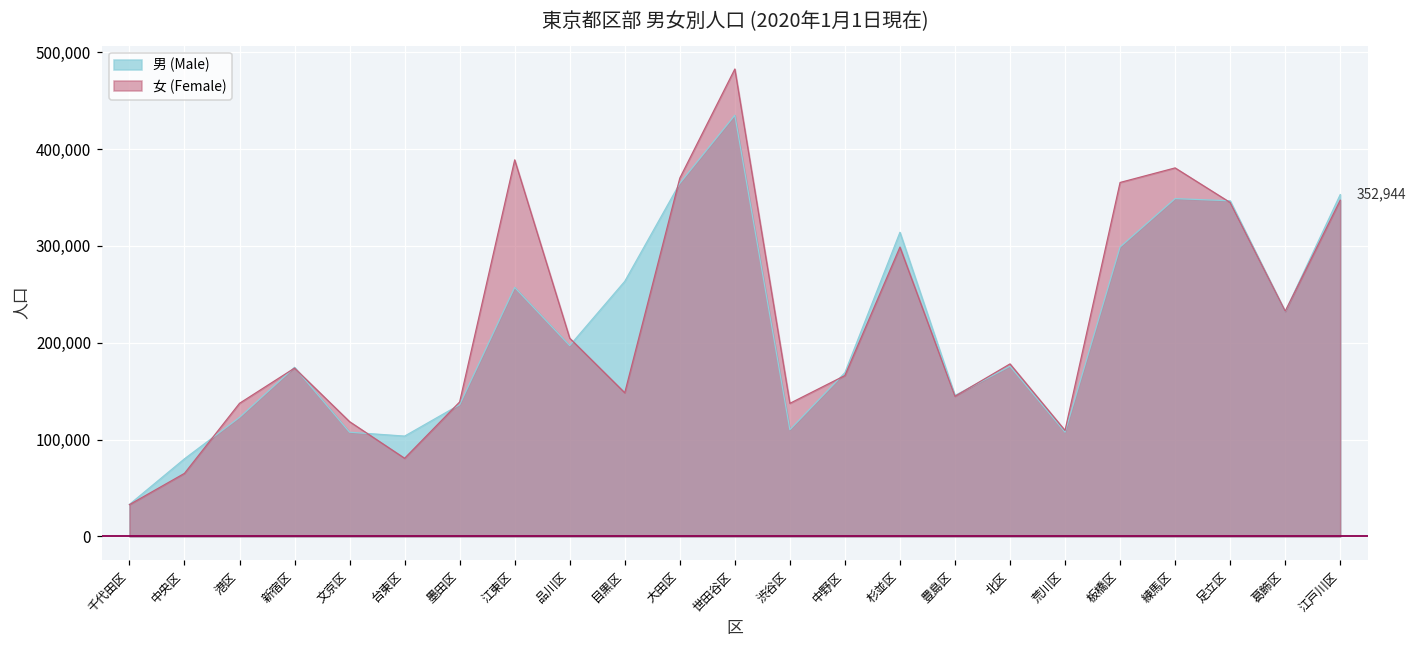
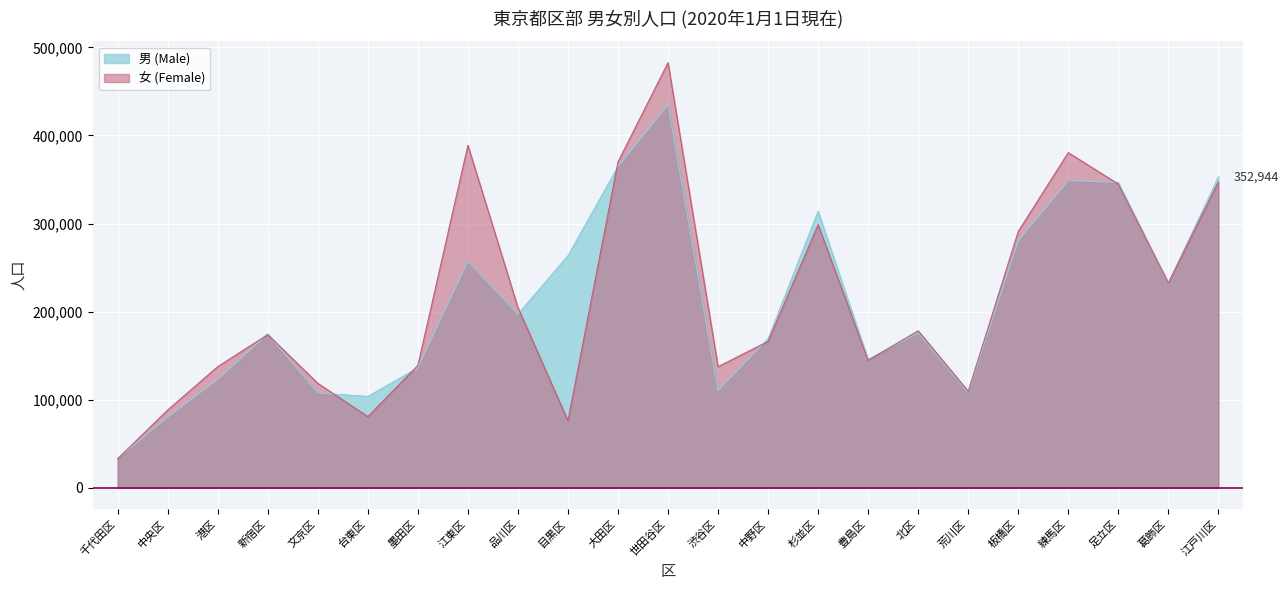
  {
    "男 (Male)": {
      "中央区": "80,000",
      "港区": "120,000",
      "文京区": "110,000",
      "台東区": "100,000",
      "江東区": "260,000",
      "品川区": "200,000",
      "目黒区": "260,000",
      "大田区": "360,000",
      "世田谷区": "430,000",
      "渋谷区": "110,000",
      "中野区": "170,000",
      "杉並区": "310,000",
-     "板橋区": "300,000",
+     "板橋区": "280,000",
      "練馬区": "350,000"
    },
    "女 (Female)": {
-     "中央区": "70,000",
+     "中央区": "90,000",
      "港区": "140,000",
      "文京区": "120,000",
      "台東区": "80,000",
      "江東区": "390,000",
      "品川区": "200,000",
-     "目黒区": "150,000",
+     "目黒区": "80,000",
      "大田区": "370,000",
      "世田谷区": "480,000",
      "渋谷区": "140,000",
      "中野区": "170,000",
      "杉並区": "300,000",
-     "板橋区": "370,000",
+     "板橋区": "290,000",
      "練馬区": "380,000"
    }
  }
